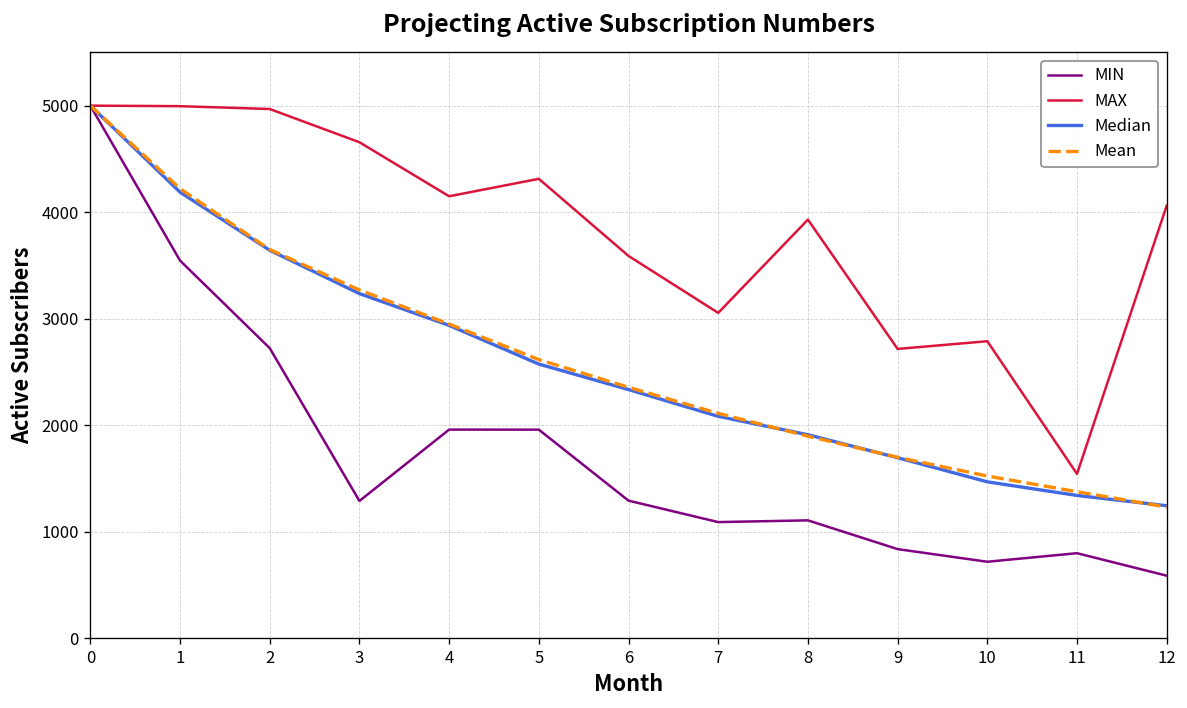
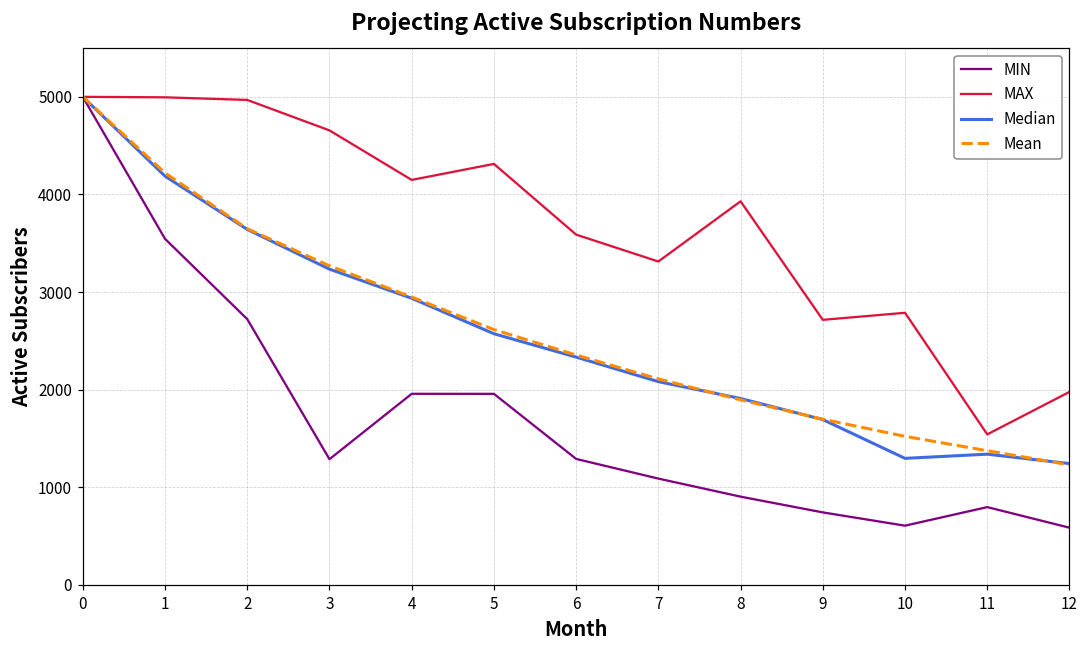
  {
    "MIN": {
      "1": 3500,
      "2": 2700,
      "3": 1300,
      "4": 2000,
      "5": 2000,
      "6": 1300,
      "7": 1100,
-     "8": 1100,
-     "9": 800,
-     "10": 700,
+     "8": 900,
+     "9": 700,
+     "10": 600,
      "11": 800,
      "12": 600
    },
    "MAX": {
      "1": 5000,
      "2": 5000,
      "3": 4700,
      "4": 4100,
      "5": 4300,
      "6": 3600,
-     "7": 3100,
+     "7": 3300,
      "8": 3900,
      "9": 2700,
      "10": 2800,
      "11": 1500,
-     "12": 4100
+     "12": 2000
    },
    "Median": {
      "1": 4200,
      "3": 3200,
      "5": 2600,
-     "10": 1500,
+     "10": 1300,
      "11": 1300
    },
    "Mean": {
      "1": 4200,
      "3": 3300,
      "5": 2600,
      "10": 1500,
      "11": 1400
    }
  }
